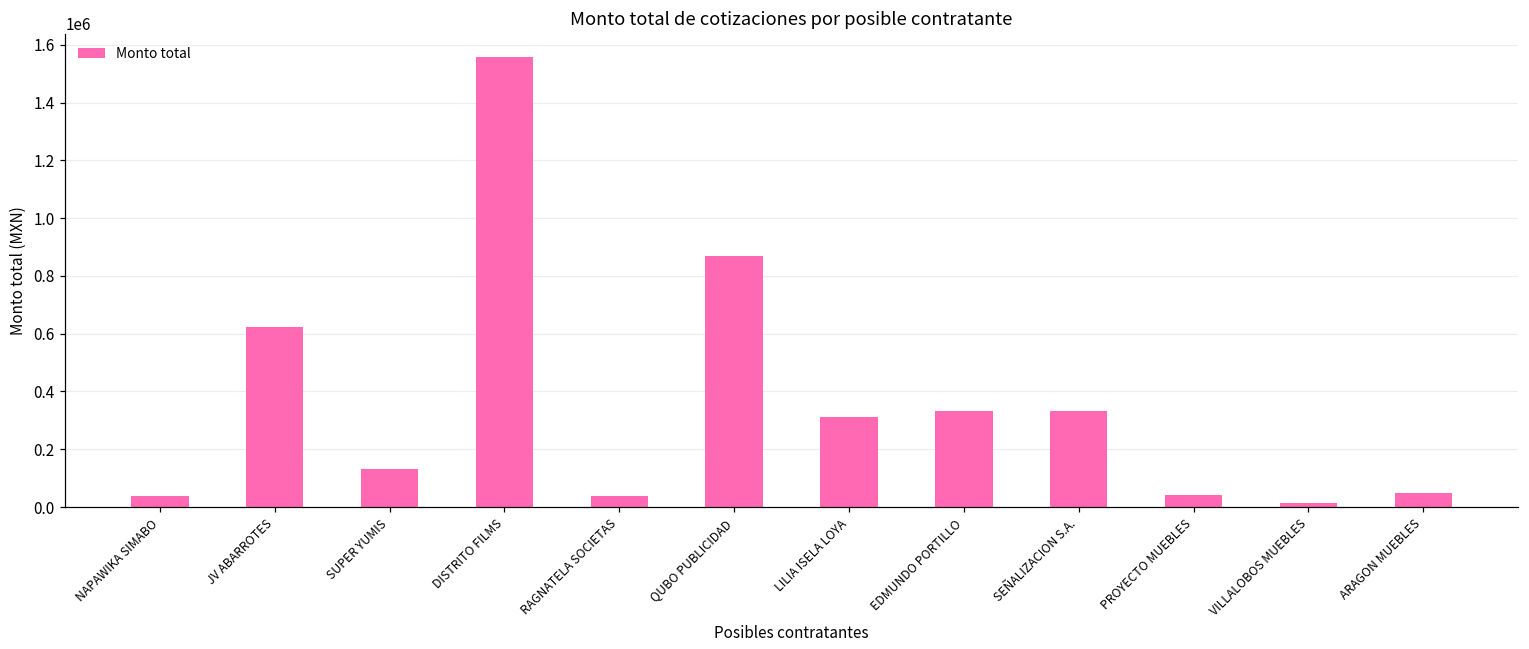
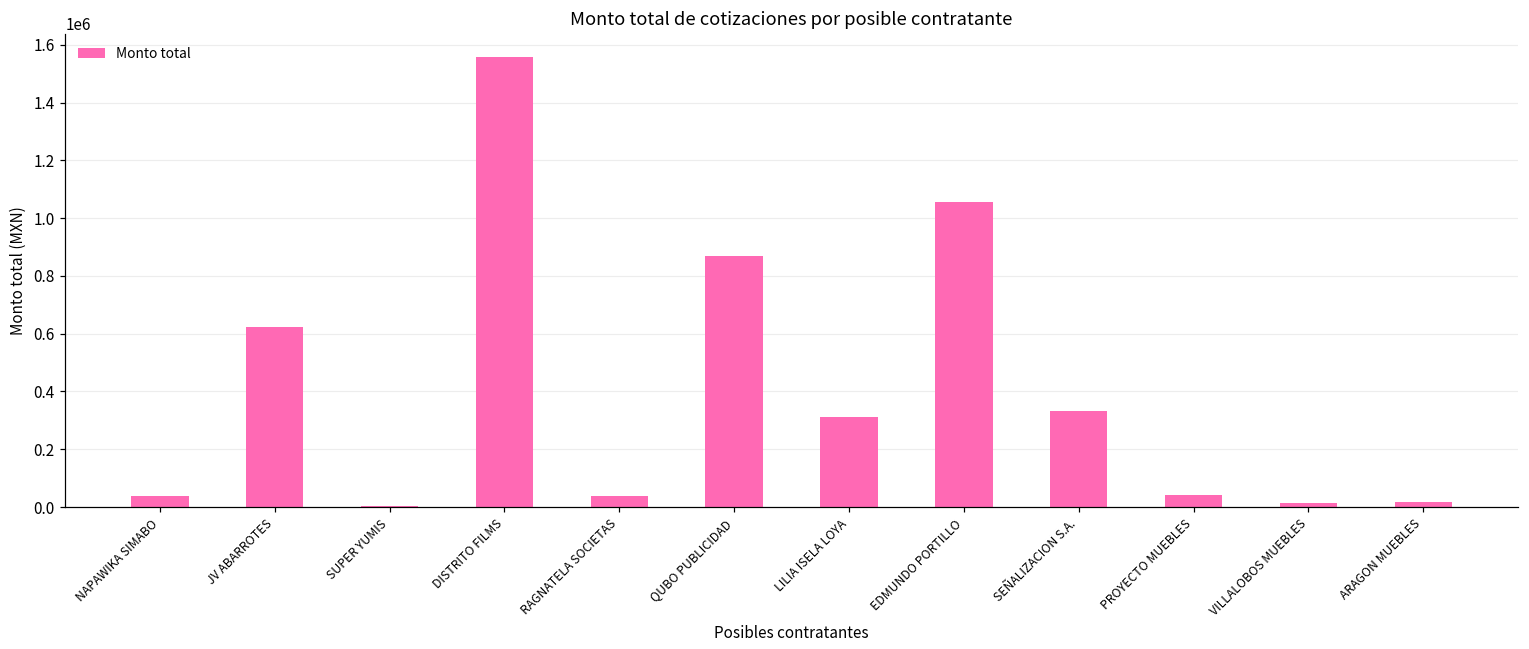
  {
    "NAPAWIKA SIMABO": 40000,
    "JV ABARROTES": 620000,
-   "SUPER YUMIS": 130000,
+   "SUPER YUMIS": 0,
    "DISTRITO FILMS": 1560000,
    "RAGNATELA SOCIETAS": 40000,
    "QUBO PUBLICIDAD": 870000,
    "LILIA ISELA LOYA": 310000,
-   "EDMUNDO PORTILLO": 330000,
+   "EDMUNDO PORTILLO": 1060000,
    "SEÑALIZACION S.A.": 330000,
    "PROYECTO MUEBLES": 40000,
    "VILLALOBOS MUEBLES": 20000,
-   "ARAGON MUEBLES": 50000
+   "ARAGON MUEBLES": 20000
  }
